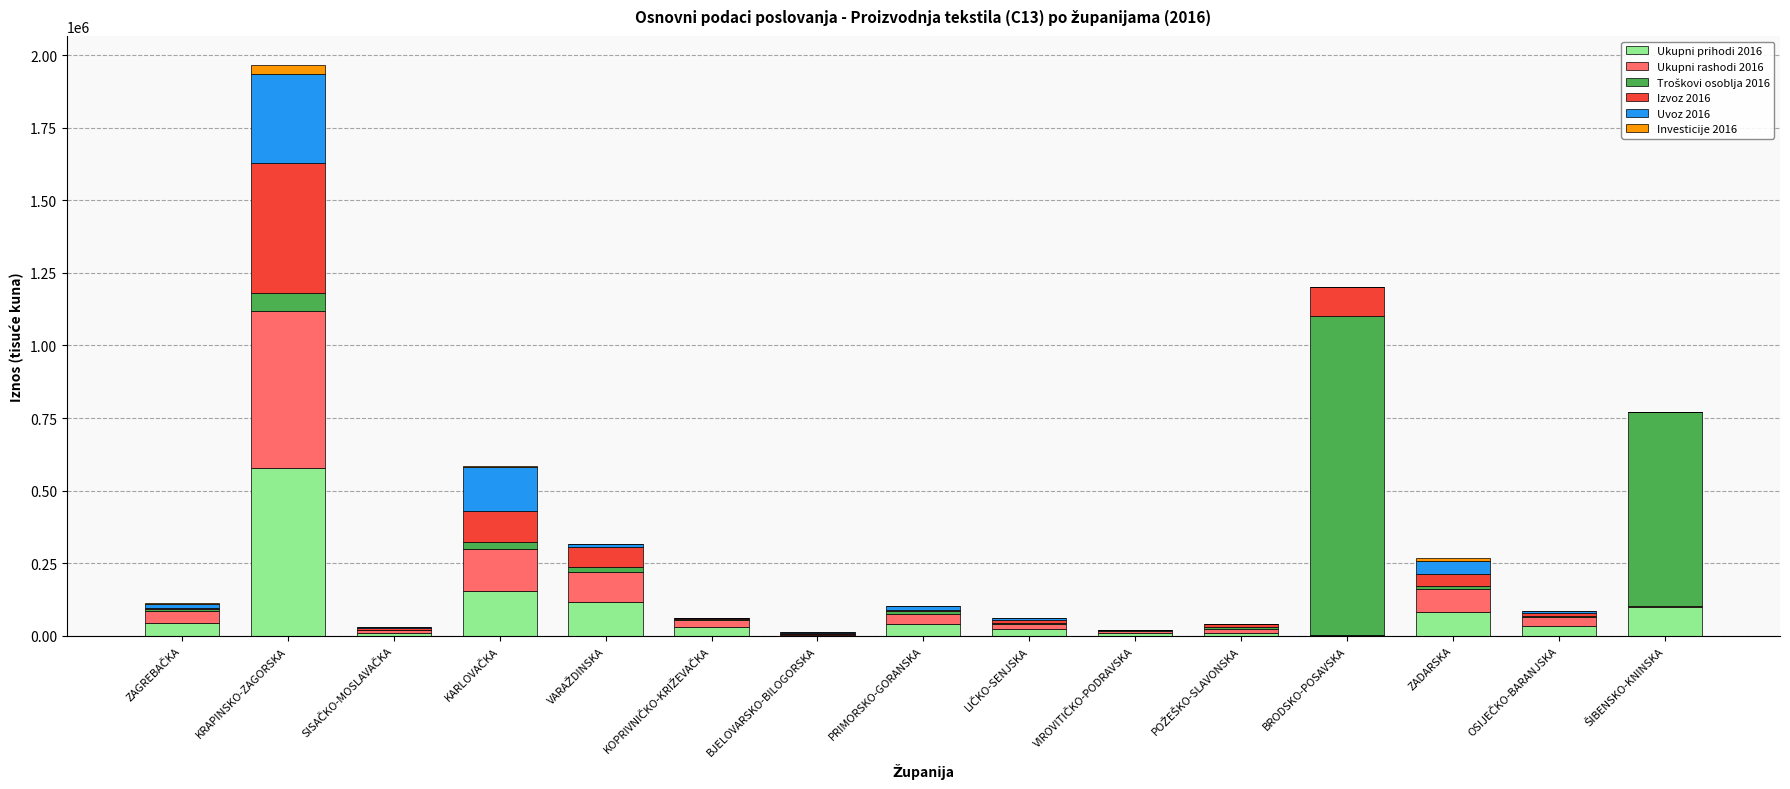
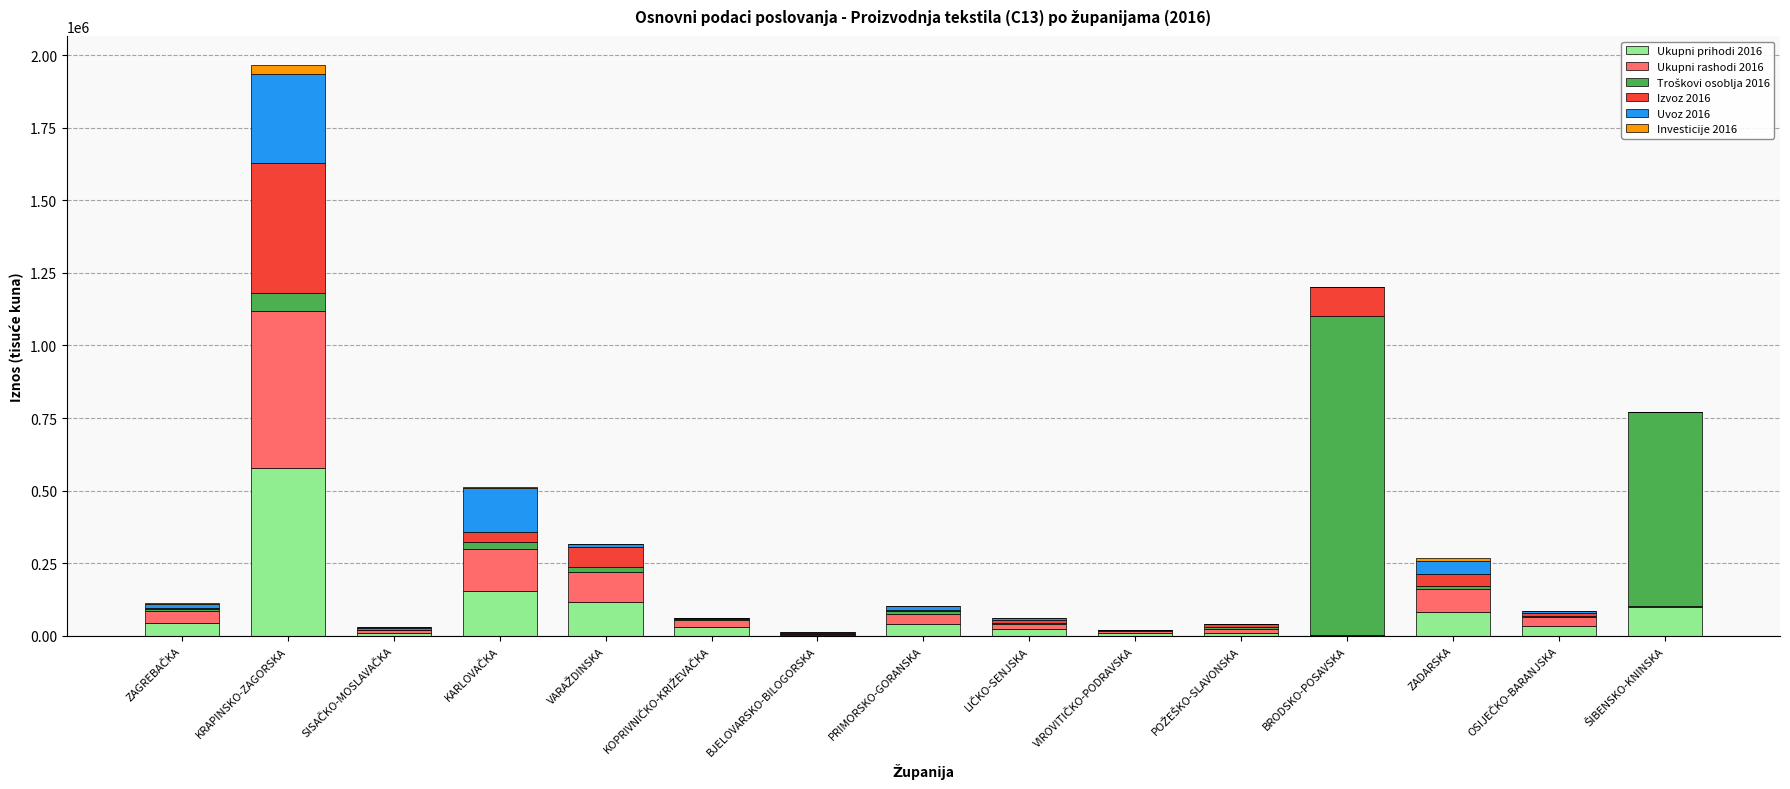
  {
    "Ukupni prihodi 2016": {
      "ZAGREBAČKA": 40000,
      "KRAPINSKO-ZAGORSKA": 580000,
      "SISAČKO-MOSLAVAČKA": 10000,
      "KARLOVAČKA": 150000,
      "VARAŽDINSKA": 120000,
      "KOPRIVNIČKO-KRIŽEVAČKA": 30000,
      "PRIMORSKO-GORANSKA": 40000,
      "LIČKO-SENJSKA": 20000,
      "POŽEŠKO-SLAVONSKA": 10000,
      "ZADARSKA": 80000,
      "OSIJEČKO-BARANJSKA": 30000,
      "ŠIBENSKO-KNINSKA": 100000
    },
    "Ukupni rashodi 2016": {
      "ZAGREBAČKA": 40000,
      "KRAPINSKO-ZAGORSKA": 540000,
      "SISAČKO-MOSLAVAČKA": 10000,
      "KARLOVAČKA": 140000,
      "VARAŽDINSKA": 100000,
      "KOPRIVNIČKO-KRIŽEVAČKA": 30000,
      "PRIMORSKO-GORANSKA": 40000,
      "LIČKO-SENJSKA": 20000,
      "POŽEŠKO-SLAVONSKA": 10000,
      "ZADARSKA": 80000,
      "OSIJEČKO-BARANJSKA": 30000
    },
    "Troškovi osoblja 2016": {
      "KRAPINSKO-ZAGORSKA": 60000,
      "KARLOVAČKA": 30000,
      "VARAŽDINSKA": 20000,
      "BRODSKO-POSAVSKA": 1100000,
      "ZADARSKA": 10000,
      "ŠIBENSKO-KNINSKA": 670000
    },
    "Izvoz 2016": {
      "KRAPINSKO-ZAGORSKA": 450000,
-     "KARLOVAČKA": 100000,
+     "KARLOVAČKA": 30000,
      "VARAŽDINSKA": 70000,
      "LIČKO-SENJSKA": 10000,
      "VIROVITIČKO-PODRAVSKA": 0,
      "BRODSKO-POSAVSKA": 100000,
      "ZADARSKA": 40000,
      "OSIJEČKO-BARANJSKA": 10000,
      "ŠIBENSKO-KNINSKA": 0
    },
    "Uvoz 2016": {
      "ZAGREBAČKA": 10000,
      "KRAPINSKO-ZAGORSKA": 310000,
      "KARLOVAČKA": 150000,
      "VARAŽDINSKA": 10000,
      "KOPRIVNIČKO-KRIŽEVAČKA": 0,
      "PRIMORSKO-GORANSKA": 10000,
      "POŽEŠKO-SLAVONSKA": 0,
      "BRODSKO-POSAVSKA": 0,
      "ZADARSKA": 50000
    },
    "Investicije 2016": {
      "KRAPINSKO-ZAGORSKA": 30000,
      "LIČKO-SENJSKA": 0,
      "VIROVITIČKO-PODRAVSKA": 0,
      "BRODSKO-POSAVSKA": 0,
      "ZADARSKA": 10000,
      "ŠIBENSKO-KNINSKA": 0
    }
  }
